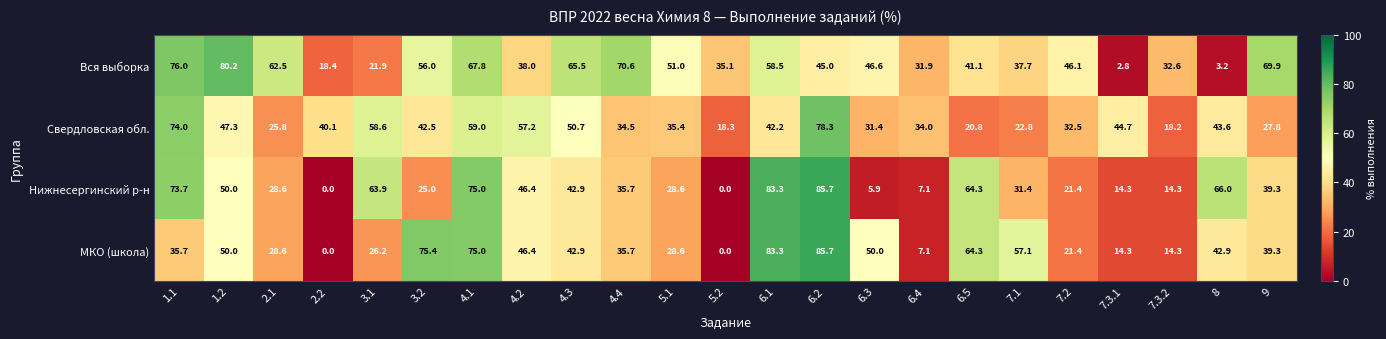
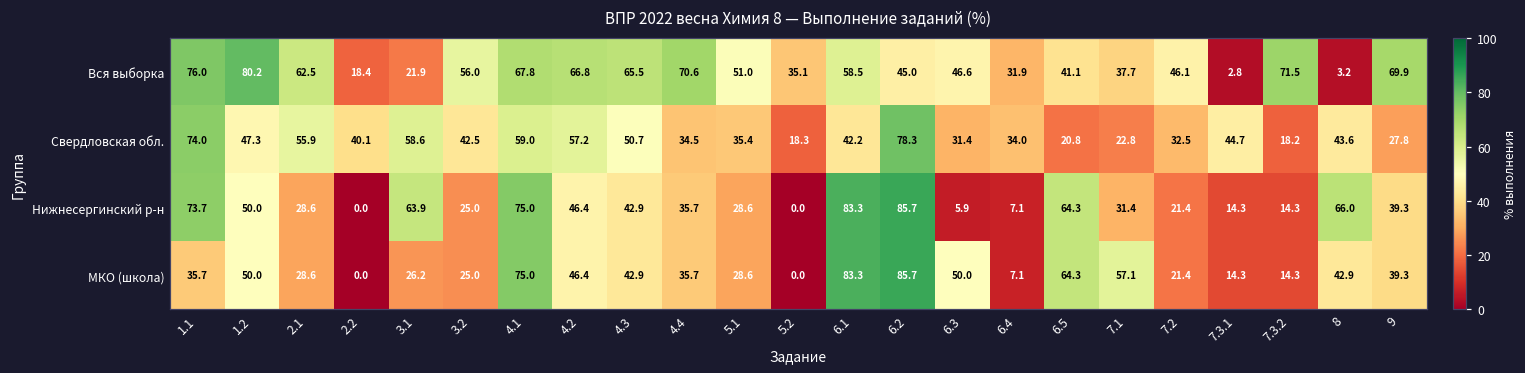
  {
    "Вся выборка": {
      "1.1": 76.0,
      "1.2": 80.2,
      "2.1": 62.5,
      "2.2": 18.4,
      "3.1": 21.9,
      "3.2": 56.0,
      "4.1": 67.8,
-     "4.2": 38.0,
+     "4.2": 66.8,
      "4.3": 65.5,
      "4.4": 70.6,
      "5.1": 51.0,
      "5.2": 35.1,
      "6.1": 58.5,
      "6.2": 45.0,
      "6.3": 46.6,
      "6.4": 31.9,
      "6.5": 41.1,
      "7.1": 37.7,
      "7.2": 46.1,
      "7.3.1": 2.8,
-     "7.3.2": 32.6,
+     "7.3.2": 71.5,
      "8": 3.2,
      "9": 69.9
    },
    "Свердловская обл.": {
      "1.1": 74.0,
      "1.2": 47.3,
-     "2.1": 25.8,
+     "2.1": 55.9,
      "2.2": 40.1,
      "3.1": 58.6,
      "3.2": 42.5,
      "4.1": 59.0,
      "4.2": 57.2,
      "4.3": 50.7,
      "4.4": 34.5,
      "5.1": 35.4,
      "5.2": 18.3,
      "6.1": 42.2,
      "6.2": 78.3,
      "6.3": 31.4,
      "6.4": 34.0,
      "6.5": 20.8,
      "7.1": 22.8,
      "7.2": 32.5,
      "7.3.1": 44.7,
      "7.3.2": 18.2,
      "8": 43.6,
      "9": 27.8
    },
    "Нижнесергинский р-н": {
      "1.1": 73.7,
      "1.2": 50.0,
      "2.1": 28.6,
      "2.2": 0.0,
      "3.1": 63.9,
      "3.2": 25.0,
      "4.1": 75.0,
      "4.2": 46.4,
      "4.3": 42.9,
      "4.4": 35.7,
      "5.1": 28.6,
      "5.2": 0.0,
      "6.1": 83.3,
      "6.2": 85.7,
      "6.3": 5.9,
      "6.4": 7.1,
      "6.5": 64.3,
      "7.1": 31.4,
      "7.2": 21.4,
      "7.3.1": 14.3,
      "7.3.2": 14.3,
      "8": 66.0,
      "9": 39.3
    },
    "МКО (школа)": {
      "1.1": 35.7,
      "1.2": 50.0,
      "2.1": 28.6,
      "2.2": 0.0,
      "3.1": 26.2,
-     "3.2": 75.4,
+     "3.2": 25.0,
      "4.1": 75.0,
      "4.2": 46.4,
      "4.3": 42.9,
      "4.4": 35.7,
      "5.1": 28.6,
      "5.2": 0.0,
      "6.1": 83.3,
      "6.2": 85.7,
      "6.3": 50.0,
      "6.4": 7.1,
      "6.5": 64.3,
      "7.1": 57.1,
      "7.2": 21.4,
      "7.3.1": 14.3,
      "7.3.2": 14.3,
      "8": 42.9,
      "9": 39.3
    }
  }
